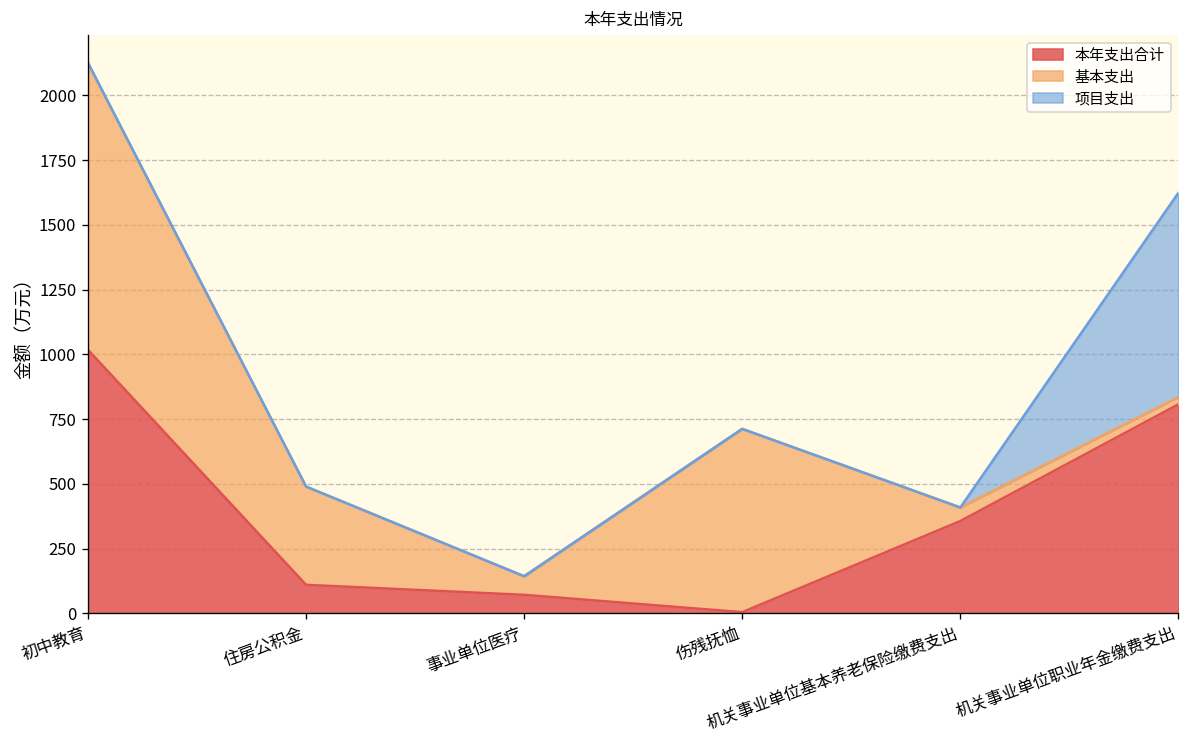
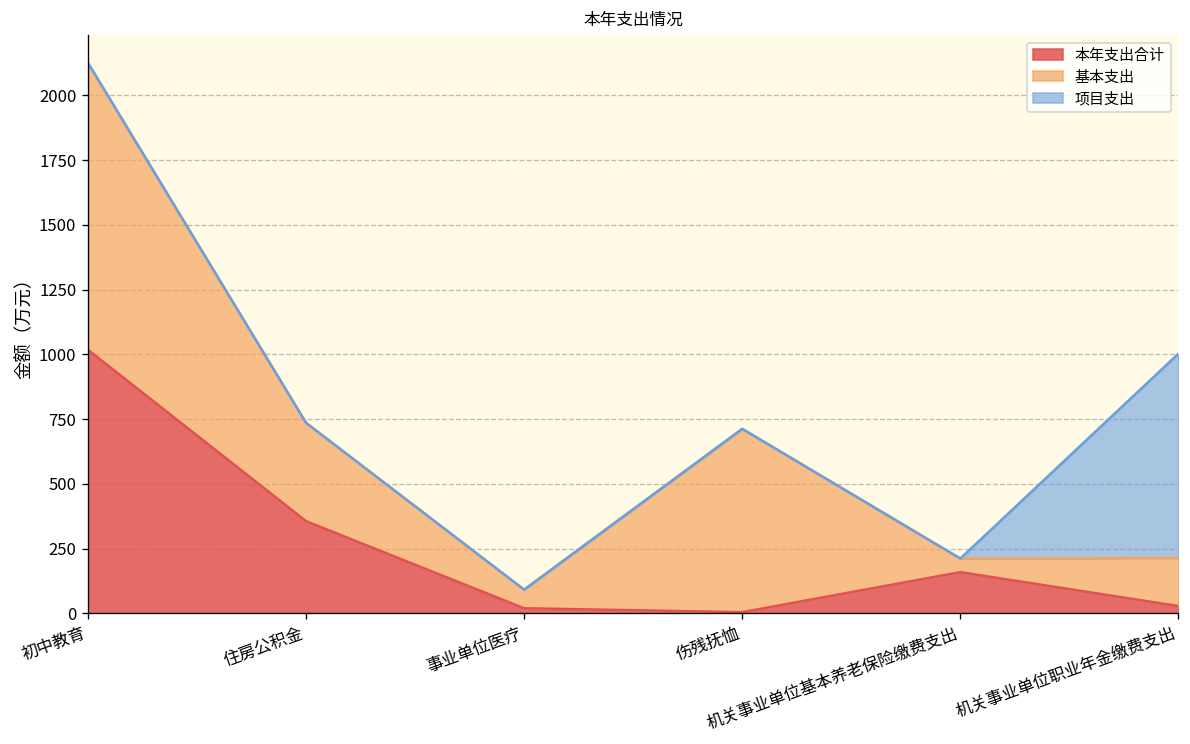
  {
    "本年支出合计": {
      "初中教育": 1020,
-     "住房公积金": 110,
-     "事业单位医疗": 70,
+     "住房公积金": 360,
+     "事业单位医疗": 20,
      "伤残抚恤": 0,
-     "机关事业单位基本养老保险缴费支出": 360,
-     "机关事业单位职业年金缴费支出": 810
+     "机关事业单位基本养老保险缴费支出": 160,
+     "机关事业单位职业年金缴费支出": 30
    },
    "基本支出": {
-     "机关事业单位职业年金缴费支出": 30
+     "机关事业单位职业年金缴费支出": 190
    },
    "项目支出": {
      "机关事业单位职业年金缴费支出": 790
    }
  }
